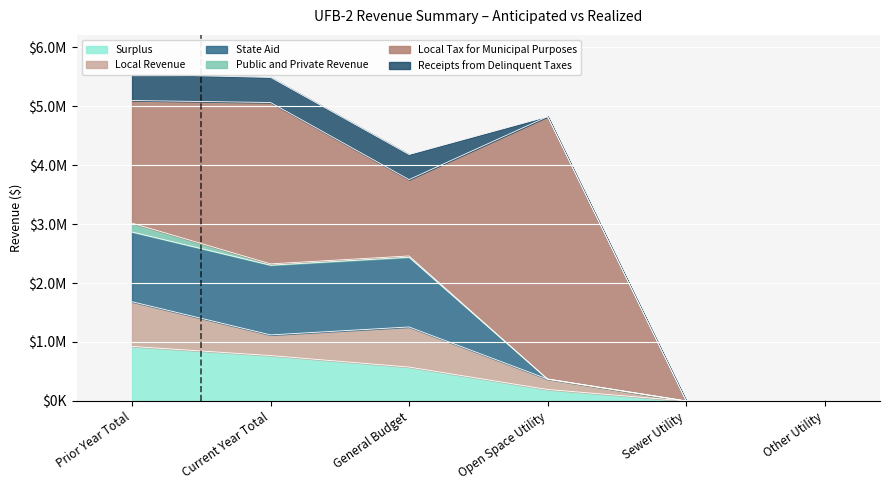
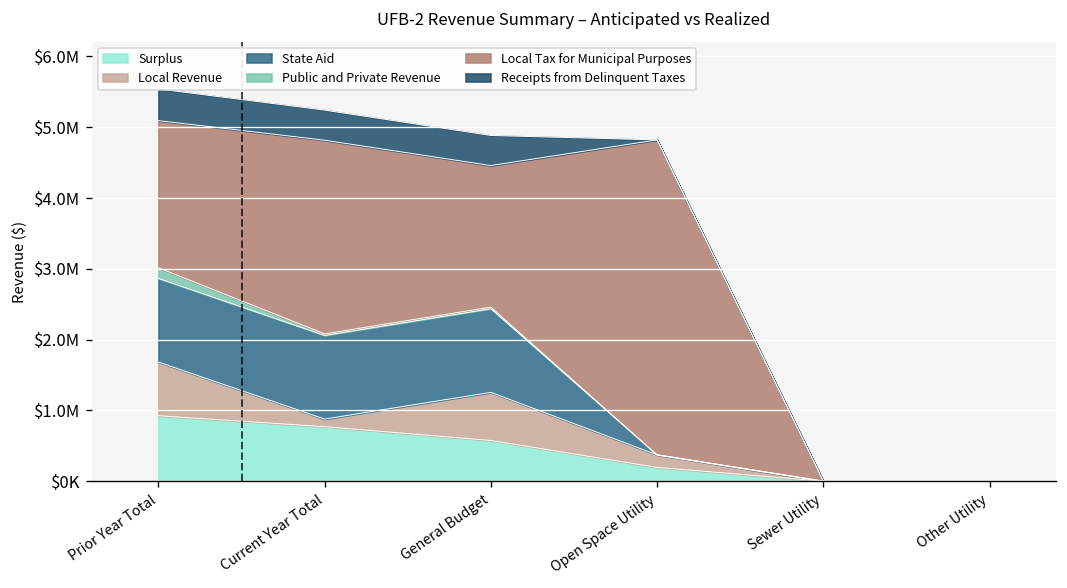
  {
    "Local Revenue": {
      "Prior Year Total": "$800000",
-     "Current Year Total": "$400000",
+     "Current Year Total": "$100000",
      "General Budget": "$700000"
    },
    "Local Tax for Municipal Purposes": {
      "Prior Year Total": "$2100000",
      "Current Year Total": "$2700000",
-     "General Budget": "$1300000"
+     "General Budget": "$2000000"
    }
  }
